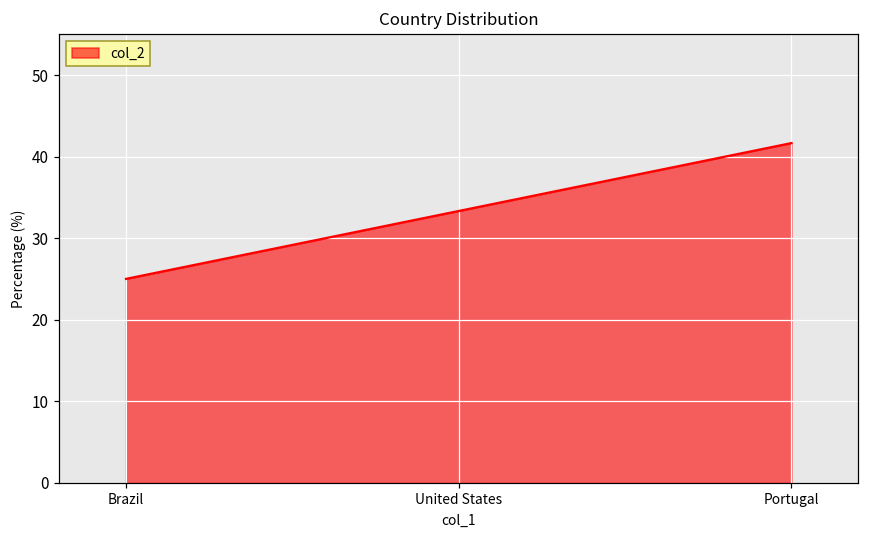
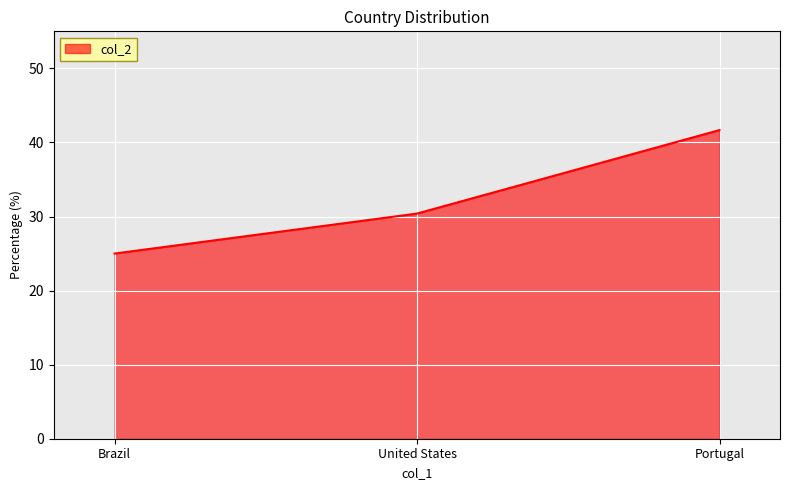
  {
    "Brazil": 25,
-   "United States": 33,
+   "United States": 30,
    "Portugal": 42
  }
